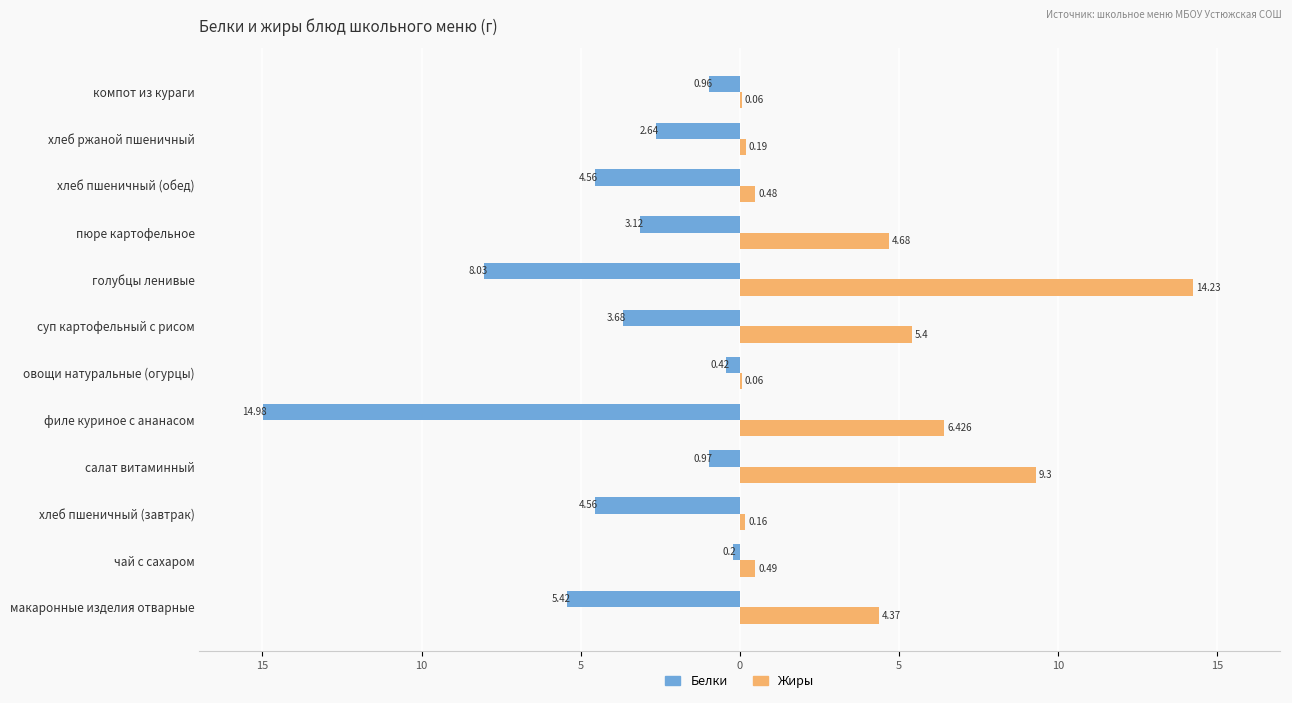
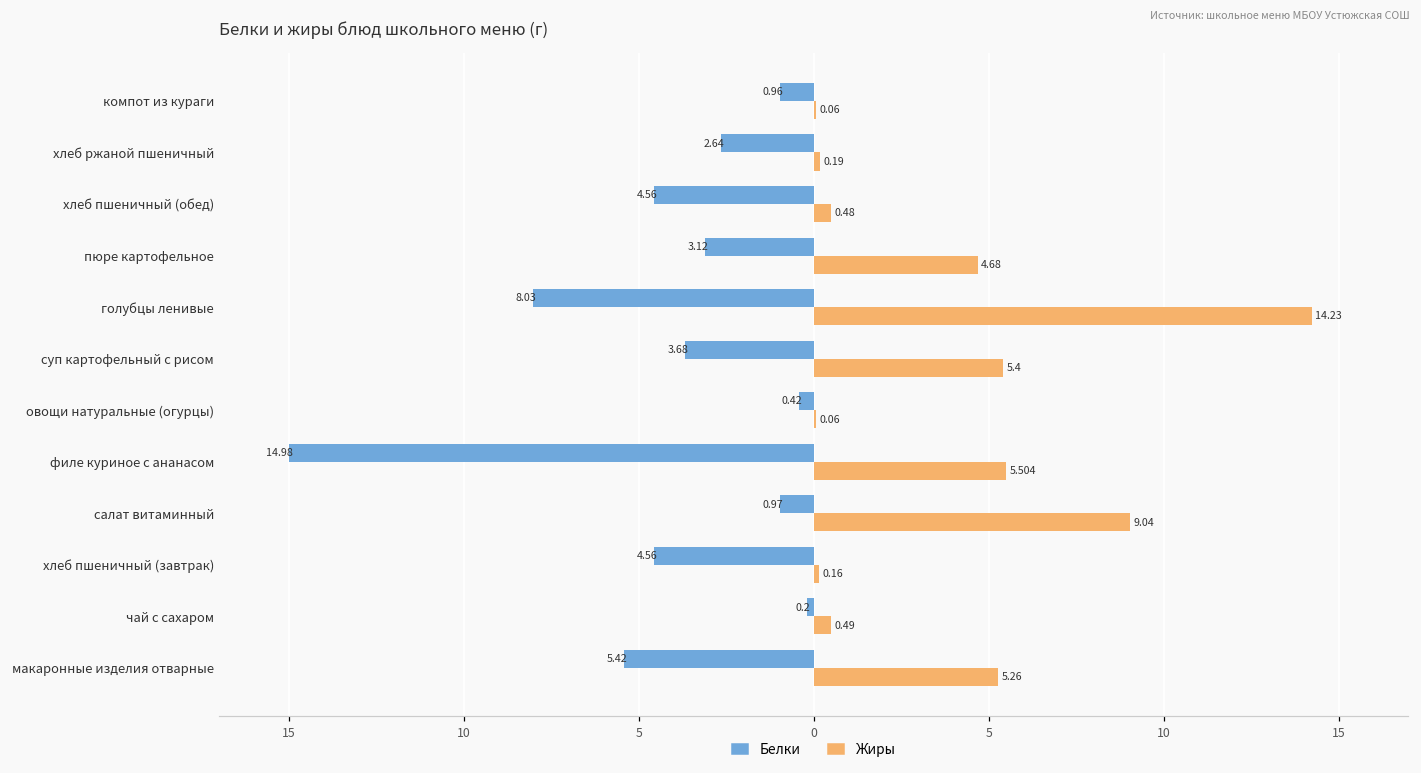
  {
    "Жиры": {
      "компот из кураги": 0.06,
      "хлеб ржаной пшеничный": 0.19,
      "хлеб пшеничный (обед)": 0.48,
      "пюре картофельное": 4.68,
      "голубцы ленивые": 14.23,
      "суп картофельный с рисом": 5.4,
      "овощи натуральные (огурцы)": 0.06,
-     "филе куриное с ананасом": 6.426,
-     "салат витаминный": 9.3,
+     "филе куриное с ананасом": 5.504,
+     "салат витаминный": 9.04,
      "хлеб пшеничный (завтрак)": 0.16,
      "чай с сахаром": 0.49,
-     "макаронные изделия отварные": 4.37
+     "макаронные изделия отварные": 5.26
    }
  }
